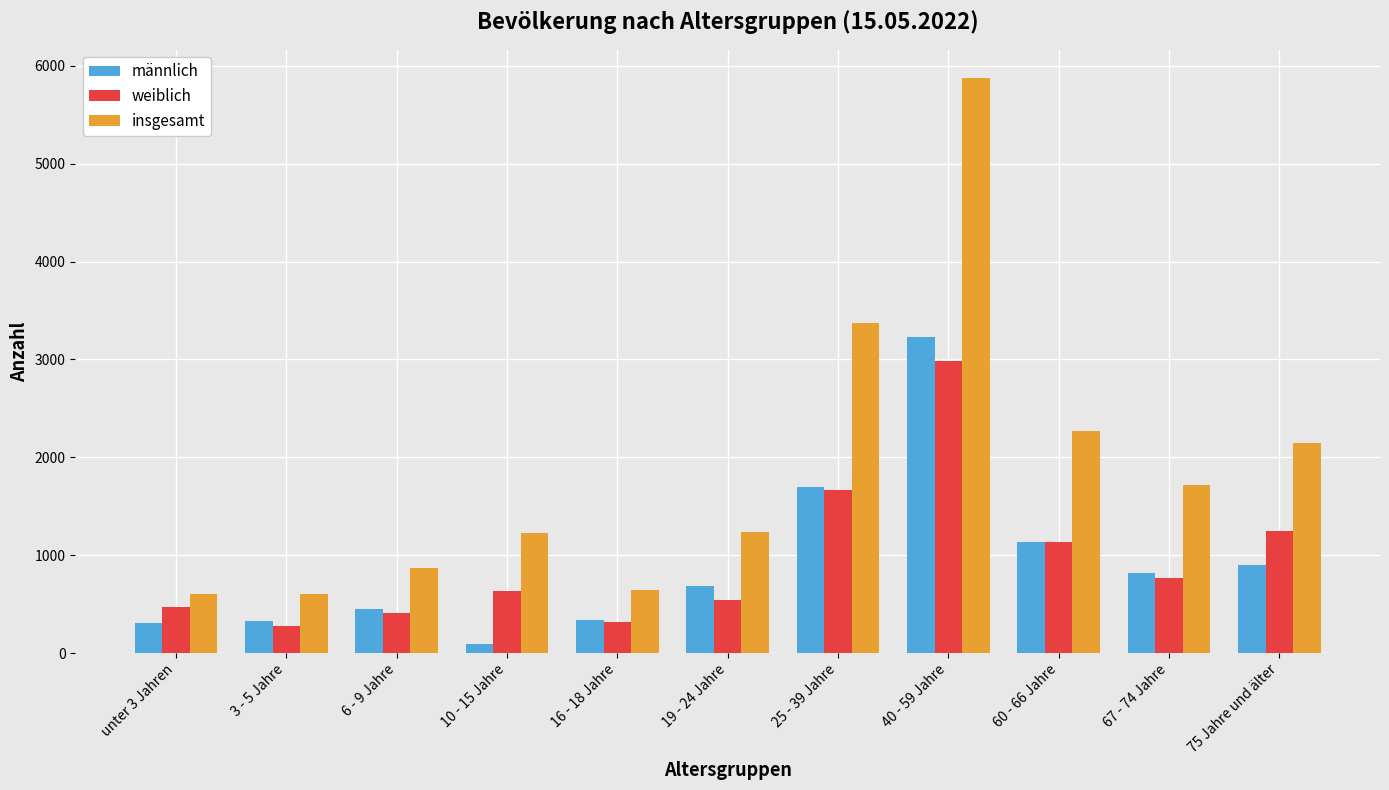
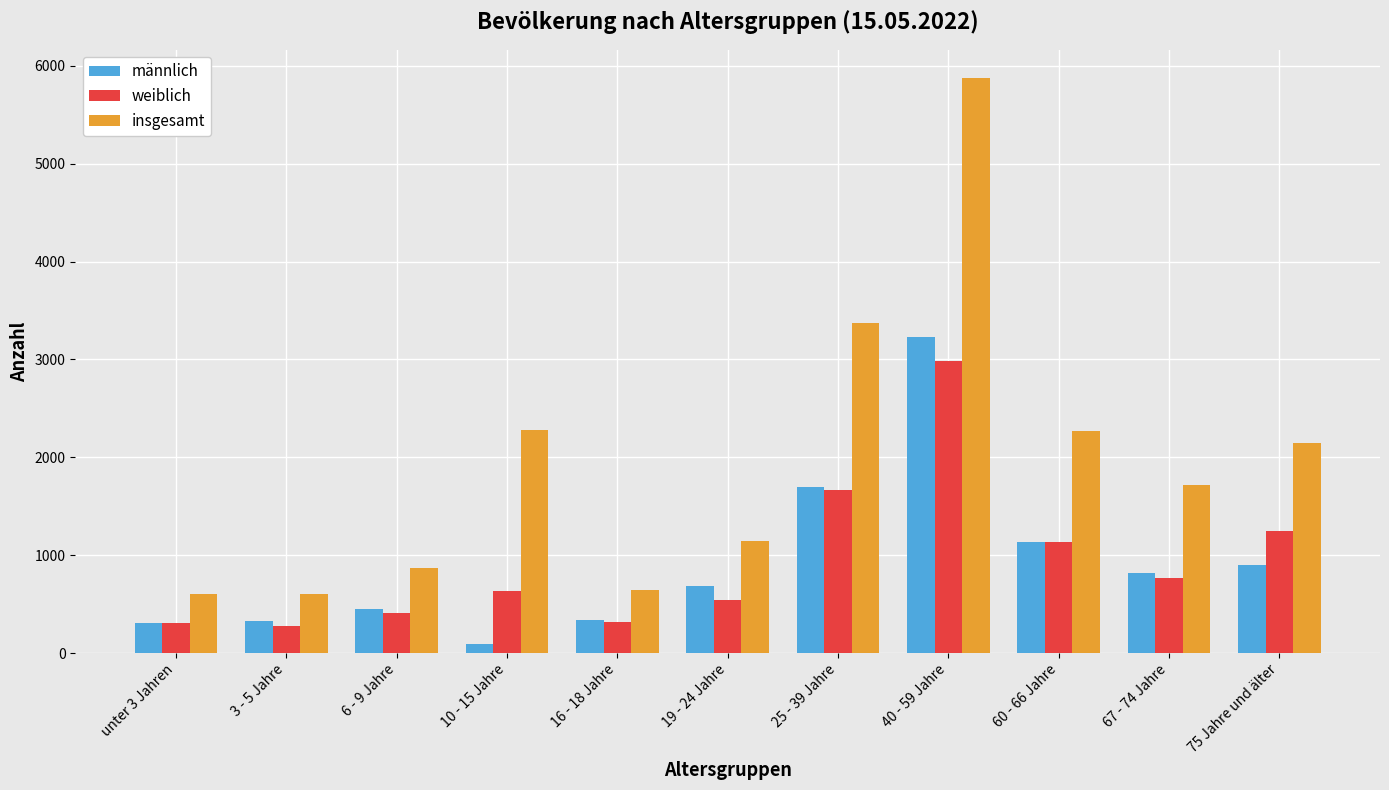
  {
    "männlich": {
      "unter 3 Jahren": 300,
      "3 - 5 Jahre": 300,
      "6 - 9 Jahre": 500,
      "10 - 15 Jahre": 100,
      "16 - 18 Jahre": 300,
      "19 - 24 Jahre": 700,
      "25 - 39 Jahre": 1700,
      "40 - 59 Jahre": 3200,
      "60 - 66 Jahre": 1100,
      "67 - 74 Jahre": 800,
      "75 Jahre und älter": 900
    },
    "weiblich": {
-     "unter 3 Jahren": 500,
+     "unter 3 Jahren": 300,
      "3 - 5 Jahre": 300,
      "6 - 9 Jahre": 400,
      "10 - 15 Jahre": 600,
      "16 - 18 Jahre": 300,
      "19 - 24 Jahre": 500,
      "25 - 39 Jahre": 1700,
      "40 - 59 Jahre": 3000,
      "60 - 66 Jahre": 1100,
      "67 - 74 Jahre": 800,
      "75 Jahre und älter": 1300
    },
    "insgesamt": {
      "unter 3 Jahren": 600,
      "3 - 5 Jahre": 600,
      "6 - 9 Jahre": 900,
-     "10 - 15 Jahre": 1200,
+     "10 - 15 Jahre": 2300,
      "16 - 18 Jahre": 600,
-     "19 - 24 Jahre": 1200,
+     "19 - 24 Jahre": 1100,
      "25 - 39 Jahre": 3400,
      "40 - 59 Jahre": 5900,
      "60 - 66 Jahre": 2300,
      "67 - 74 Jahre": 1700,
      "75 Jahre und älter": 2100
    }
  }
